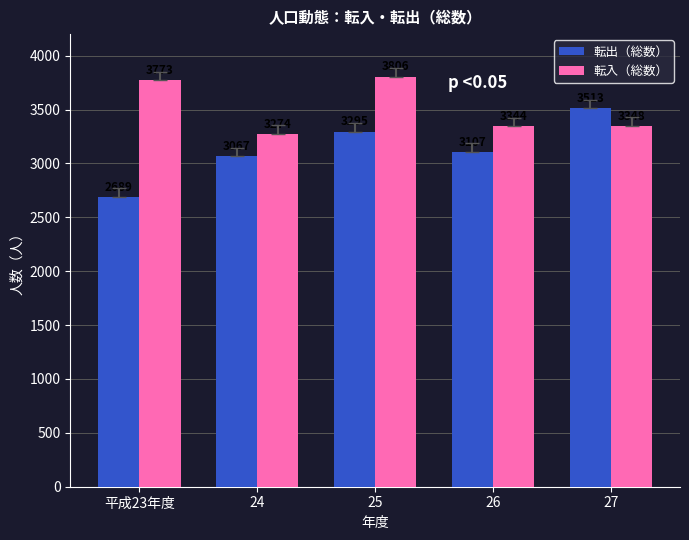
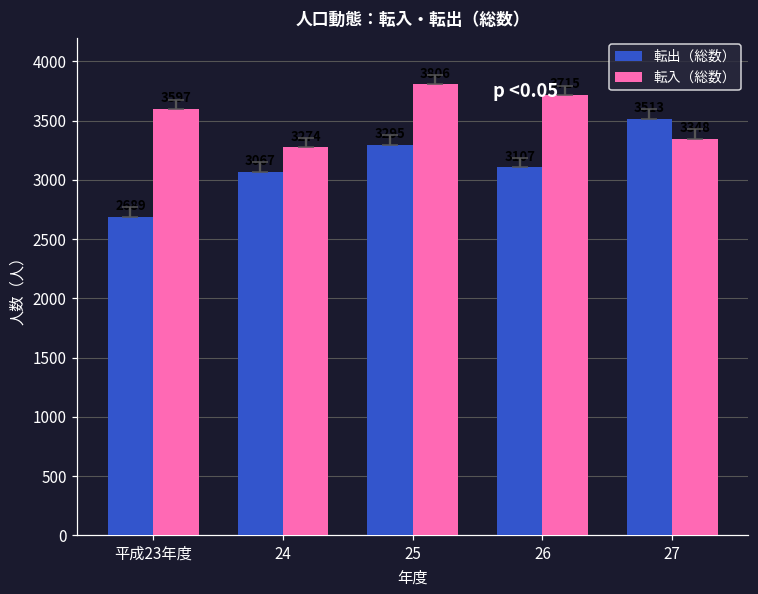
  {
    "転入（総数）": {
-     "平成23年度": 3770,
+     "平成23年度": 3600,
      "24": 3270,
      "25": 3810,
-     "26": 3340,
+     "26": 3720,
      "27": 3350
    }
  }
